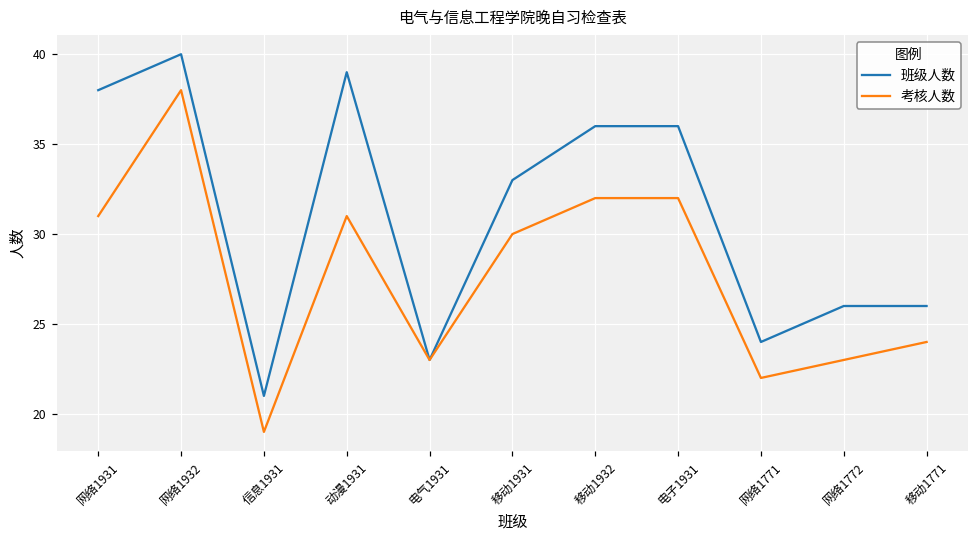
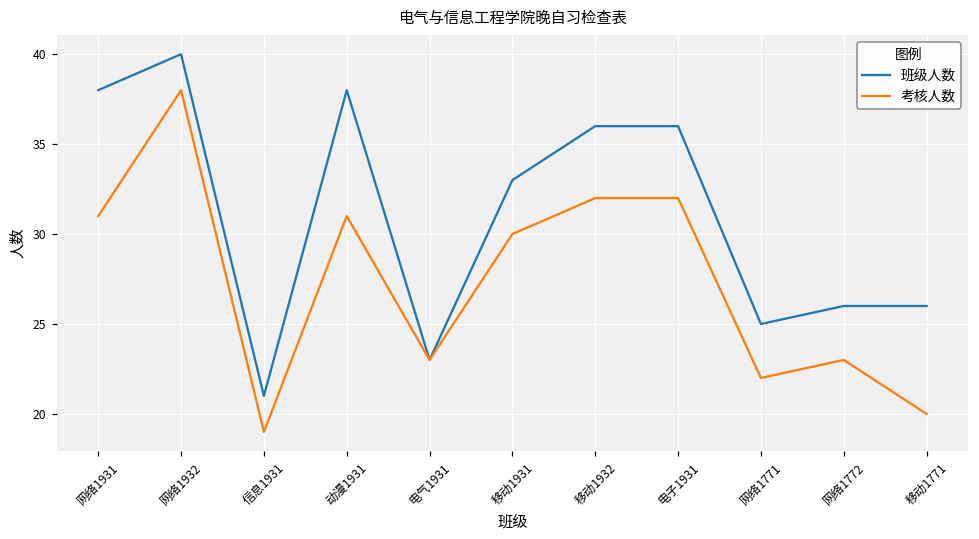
  {
    "班级人数": {
      "网络1931": 38,
      "网络1932": 40,
      "信息1931": 21,
-     "动漫1931": 39,
+     "动漫1931": 38,
      "移动1931": 33,
      "移动1932": 36,
      "电子1931": 36,
-     "网络1771": 24,
+     "网络1771": 25,
      "网络1772": 26,
      "移动1771": 26
    },
    "考核人数": {
      "网络1931": 31,
      "网络1932": 38,
      "信息1931": 19,
      "动漫1931": 31,
      "移动1931": 30,
      "移动1932": 32,
      "电子1931": 32,
      "网络1771": 22,
      "网络1772": 23,
-     "移动1771": 24
+     "移动1771": 20
    }
  }
